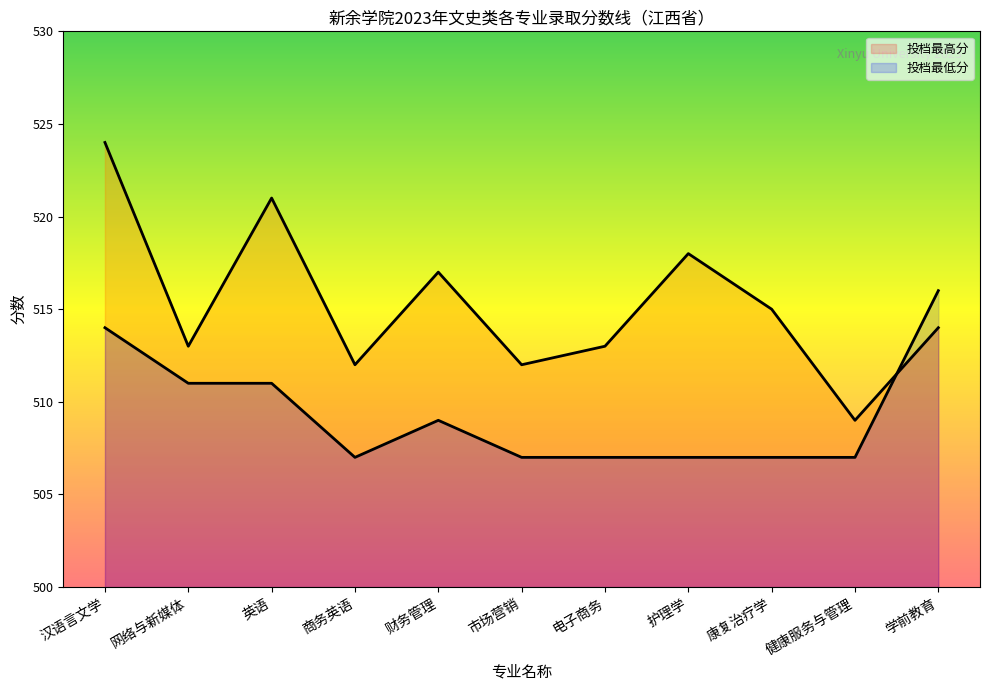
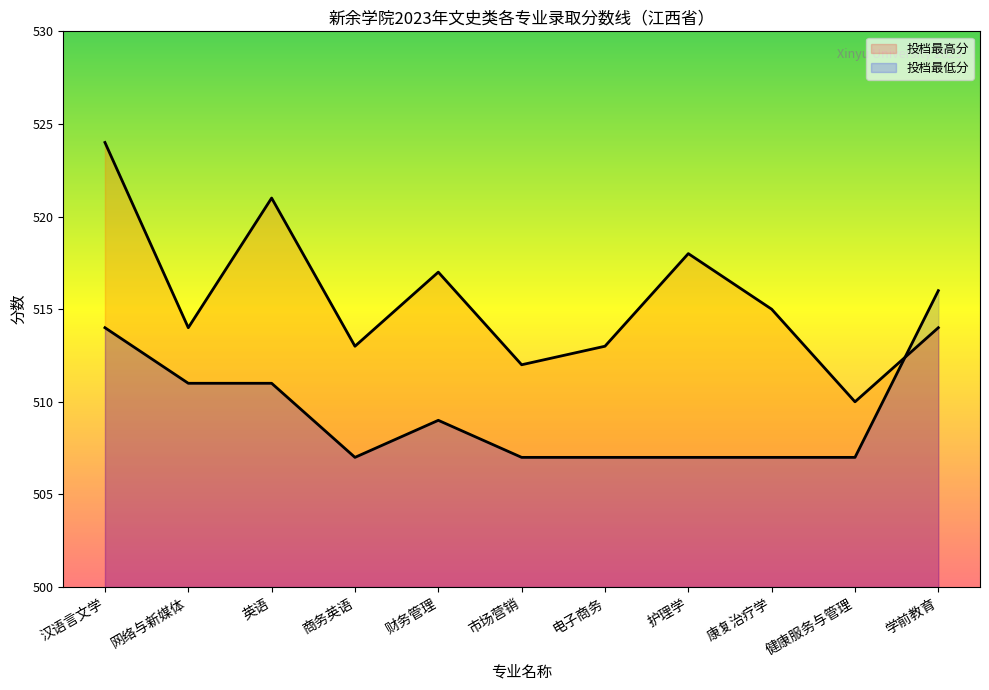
  {
    "投档最高分": {
-     "网络与新媒体": 513,
-     "商务英语": 512,
-     "健康服务与管理": 509,
+     "网络与新媒体": 514,
+     "商务英语": 513,
+     "健康服务与管理": 510,
      "学前教育": 514
    },
    "投档最低分": {
      "汉语言文学": 514,
      "网络与新媒体": 511,
      "英语": 511,
      "商务英语": 507,
      "财务管理": 509,
      "市场营销": 507,
      "电子商务": 507,
      "护理学": 507,
      "康复治疗学": 507,
      "健康服务与管理": 507
    }
  }
